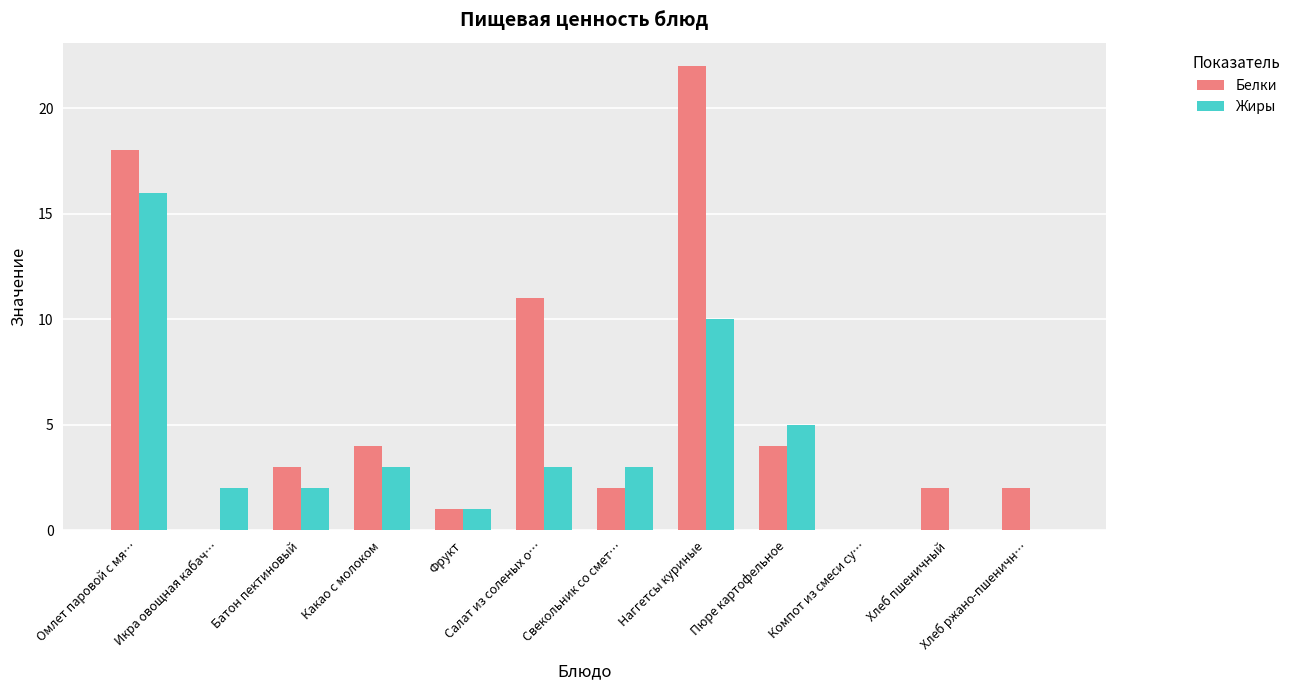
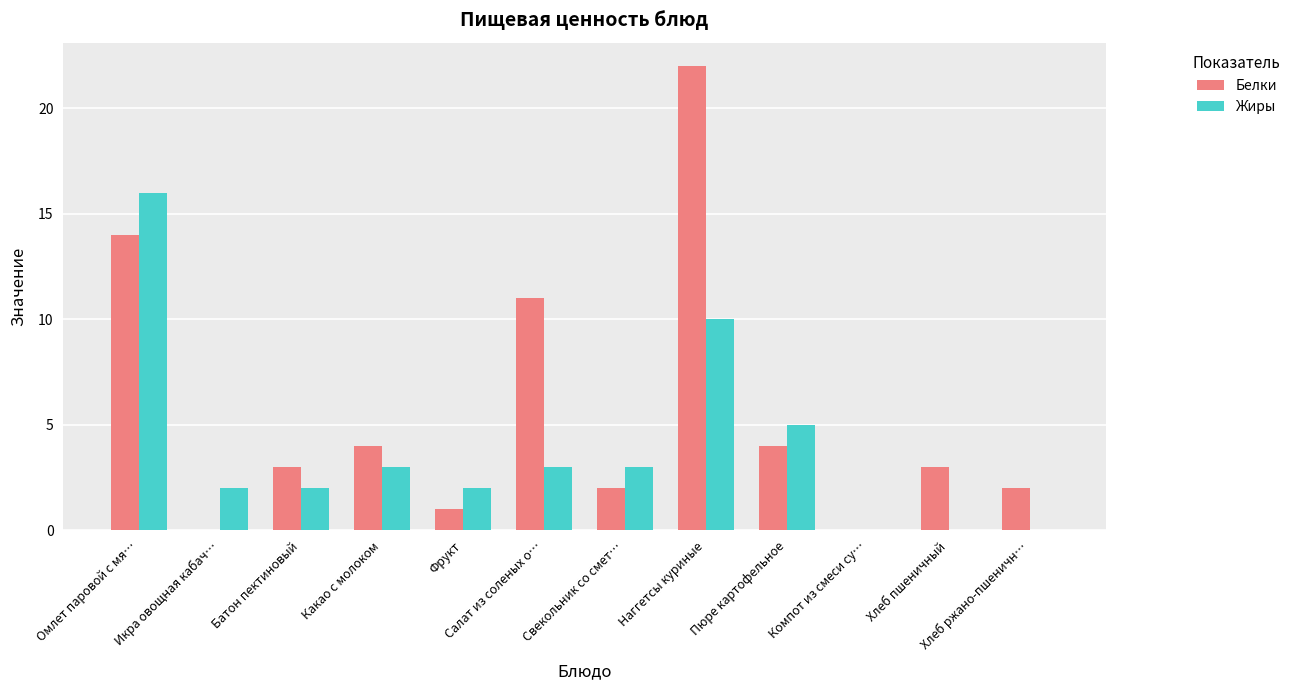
  {
    "Белки": {
-     "Омлет паровой с мя…": 18,
+     "Омлет паровой с мя…": 14,
      "Икра овощная кабач…": 0,
      "Батон пектиновый": 3,
      "Какао с молоком": 4,
      "Фрукт": 1,
      "Салат из соленых о…": 11,
      "Свекольник со смет…": 2,
      "Наггетсы куриные": 22,
      "Пюре картофельное": 4,
      "Компот из смеси су…": 0,
-     "Хлеб пшеничный": 2,
+     "Хлеб пшеничный": 3,
      "Хлеб ржано-пшеничн…": 2
    },
    "Жиры": {
      "Омлет паровой с мя…": 16,
      "Икра овощная кабач…": 2,
      "Батон пектиновый": 2,
      "Какао с молоком": 3,
-     "Фрукт": 1,
+     "Фрукт": 2,
      "Салат из соленых о…": 3,
      "Свекольник со смет…": 3,
      "Наггетсы куриные": 10,
      "Пюре картофельное": 5,
      "Компот из смеси су…": 0,
      "Хлеб пшеничный": 0,
      "Хлеб ржано-пшеничн…": 0
    }
  }
